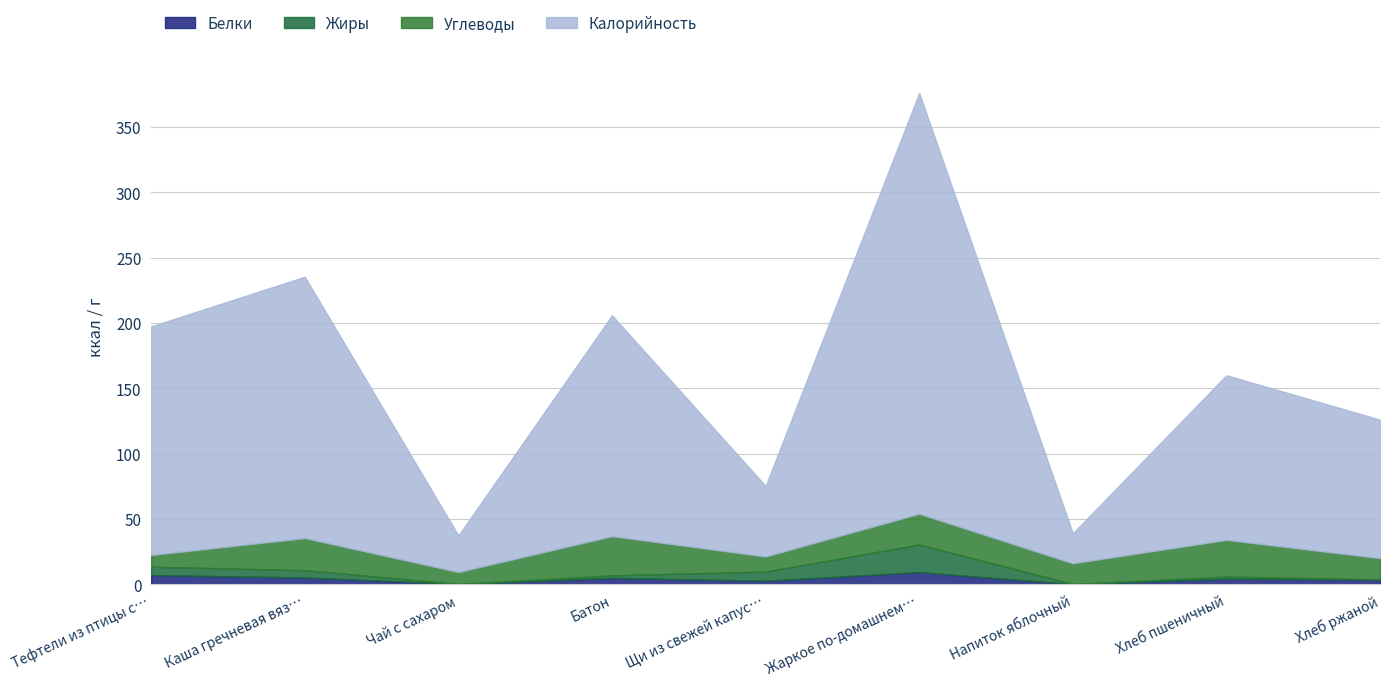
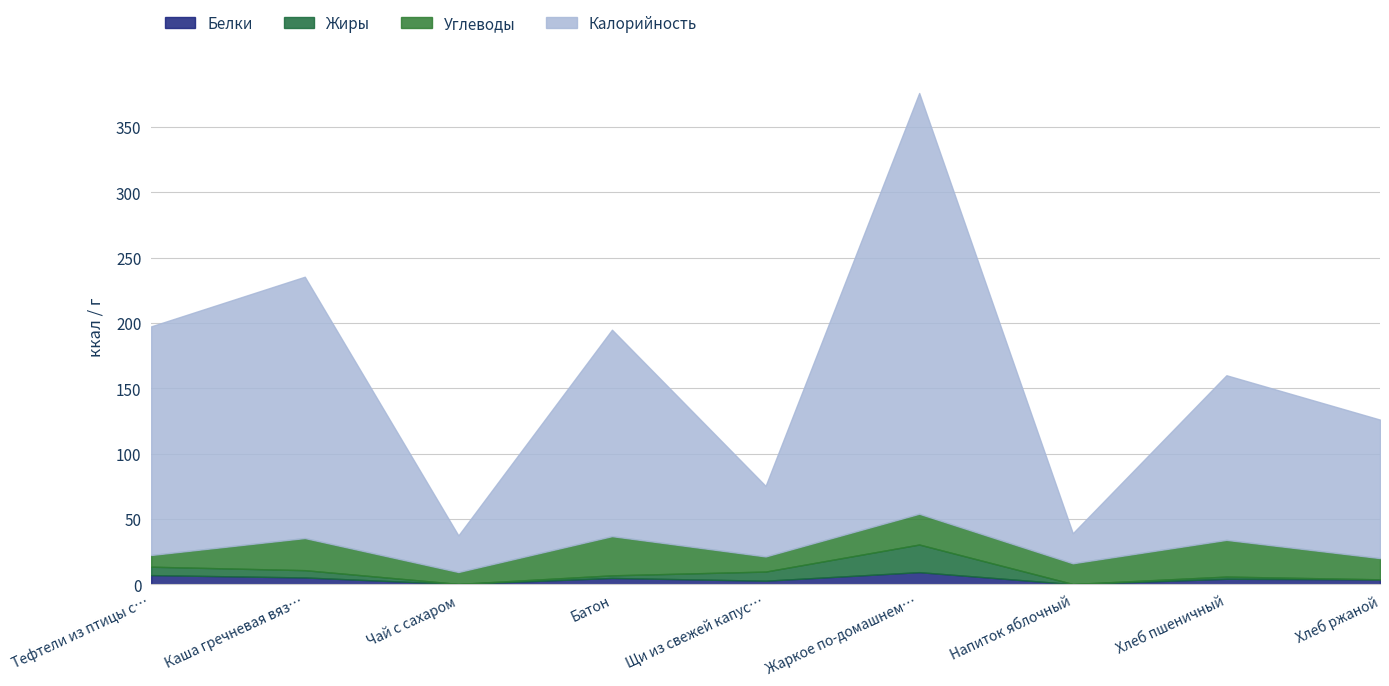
  {
    "Белки": {
      "Тефтели из птицы с…": 7,
      "Каша гречневая вяз…": 5,
      "Батон": 5,
      "Щи из свежей капус…": 3,
      "Жаркое по-домашнем…": 9
    },
    "Калорийность": {
      "Тефтели из птицы с…": 175,
      "Каша гречневая вяз…": 200,
      "Чай с сахаром": 28,
-     "Батон": 169,
+     "Батон": 158,
      "Щи из свежей капус…": 54,
      "Жаркое по-домашнем…": 322,
      "Напиток яблочный": 23,
      "Хлеб пшеничный": 126,
      "Хлеб ржаной": 106
    }
  }
